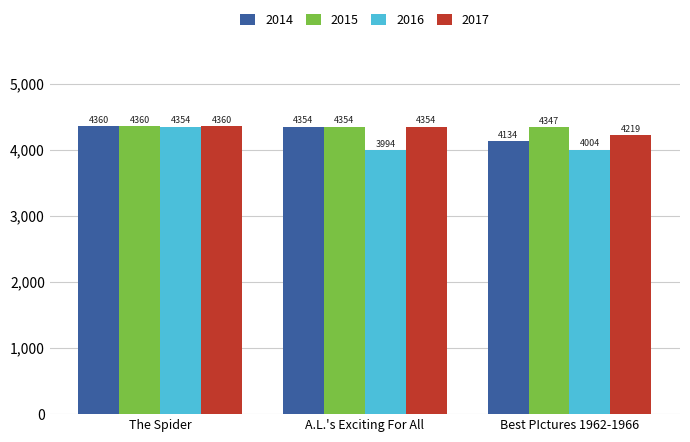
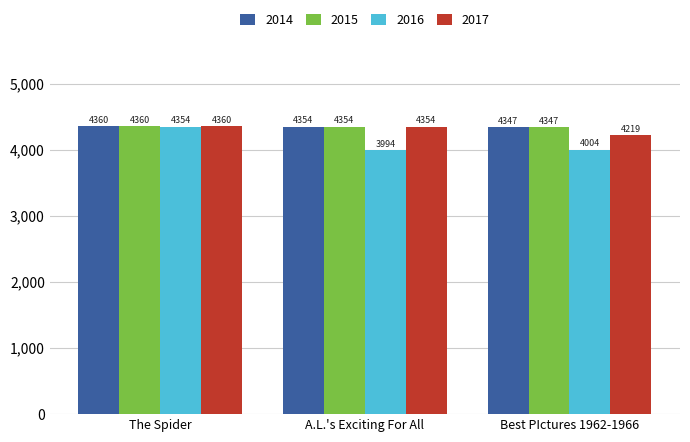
  {
    "2014": {
      "The Spider": 4360,
      "A.L.'s Exciting For All": 4354,
-     "Best PIctures 1962-1966": 4134
+     "Best PIctures 1962-1966": 4347
    },
    "2015": {
      "The Spider": 4360,
      "A.L.'s Exciting For All": 4354,
      "Best PIctures 1962-1966": 4347
    },
    "2016": {
      "The Spider": 4354,
      "A.L.'s Exciting For All": 3994,
      "Best PIctures 1962-1966": 4004
    },
    "2017": {
      "The Spider": 4360,
      "A.L.'s Exciting For All": 4354,
      "Best PIctures 1962-1966": 4219
    }
  }
